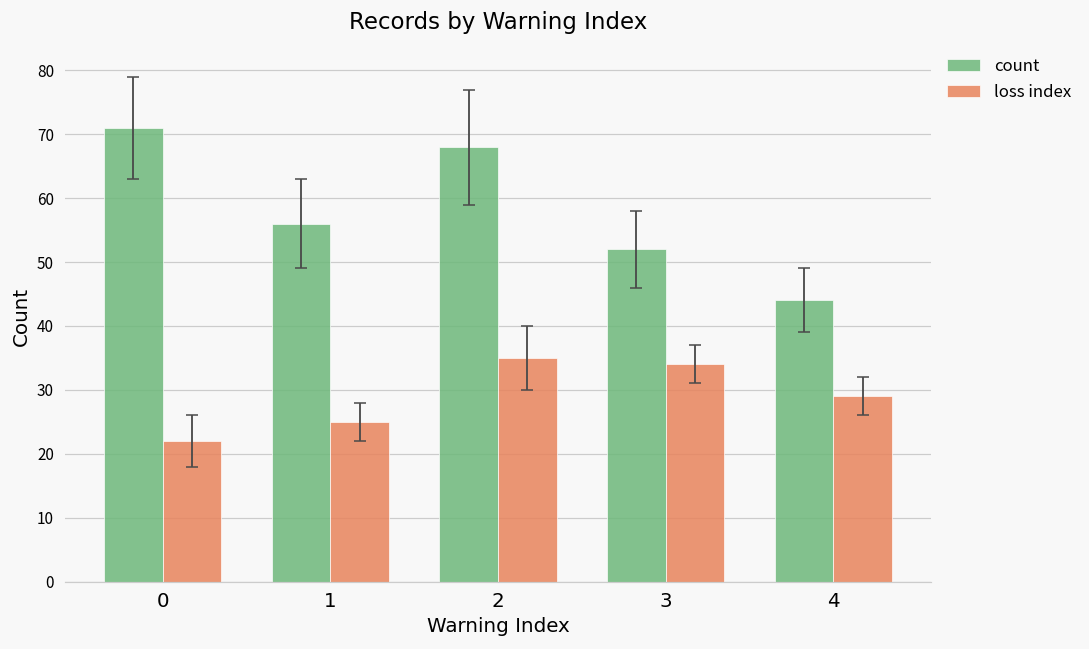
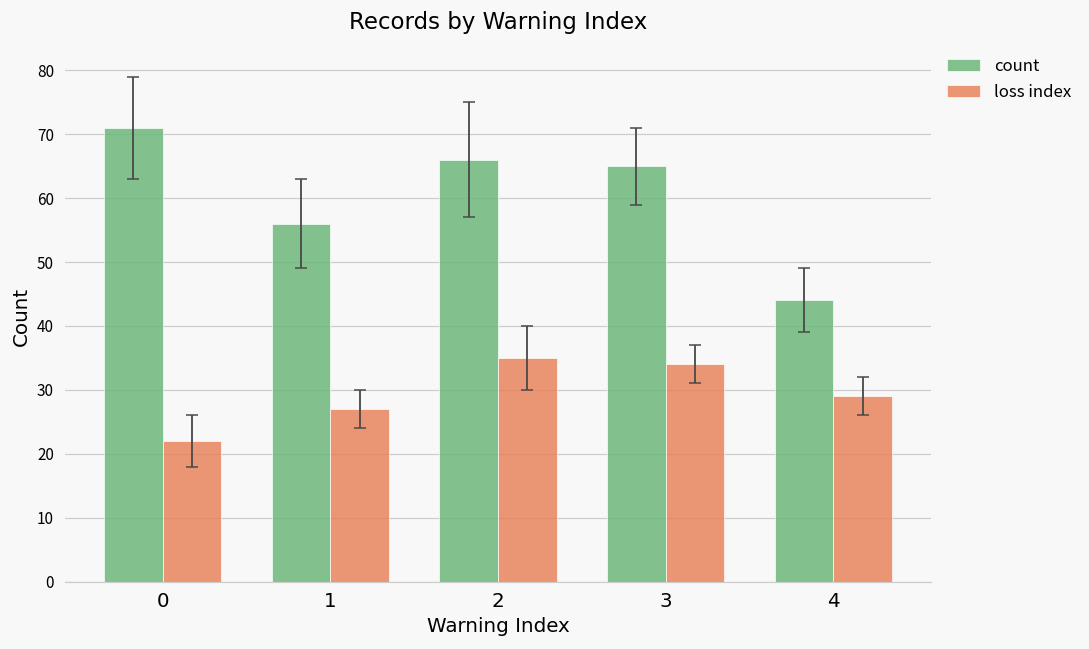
  {
    "count": {
      "0": 71,
      "1": 56,
-     "2": 68,
-     "3": 52,
+     "2": 66,
+     "3": 65,
      "4": 44
    },
    "loss index": {
      "0": 22,
-     "1": 25,
+     "1": 27,
      "2": 35,
      "3": 34,
      "4": 29
    }
  }
